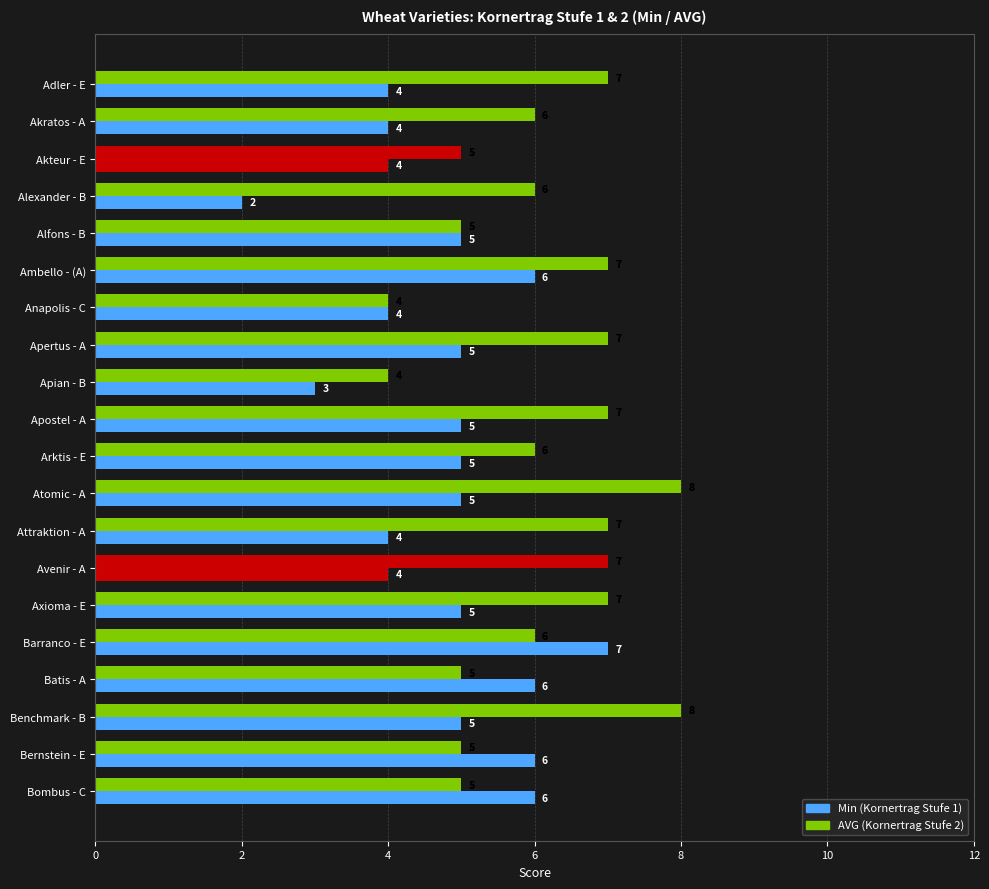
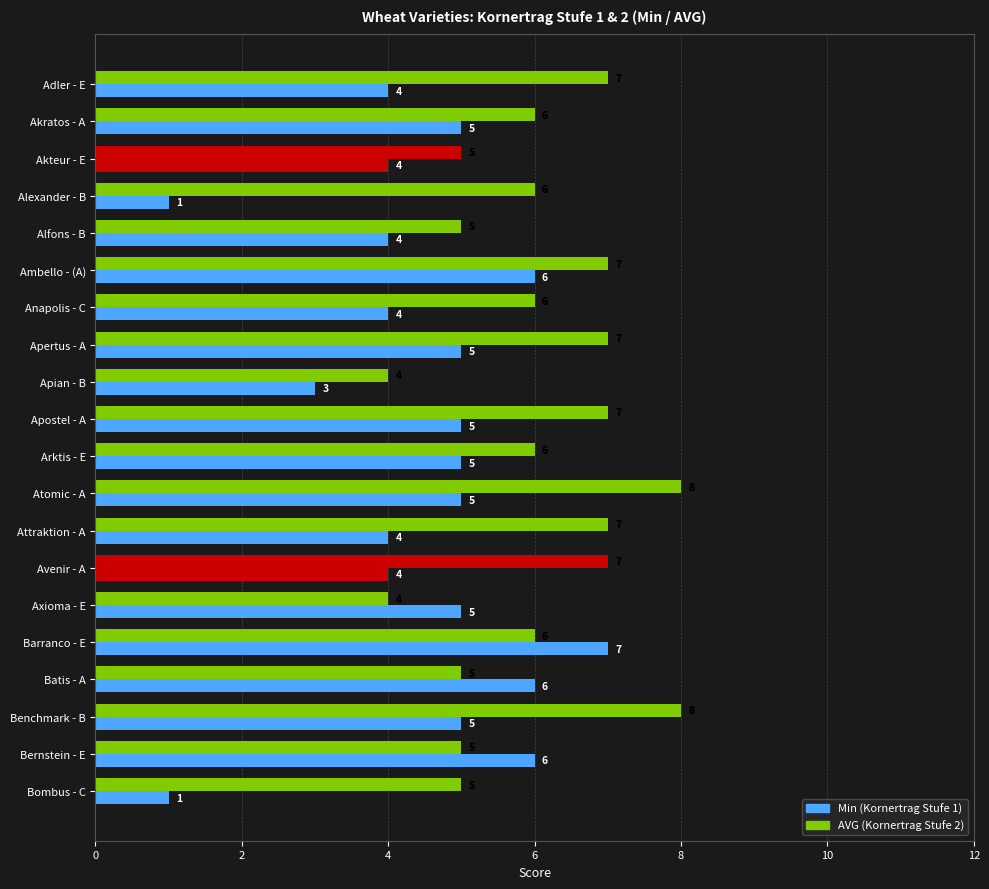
  {
    "Min (Kornertrag Stufe 1)": {
      "Adler - E": 4,
-     "Akratos - A": 4,
+     "Akratos - A": 5,
      "Akteur - E": 4,
-     "Alexander - B": 2,
-     "Alfons - B": 5,
+     "Alexander - B": 1,
+     "Alfons - B": 4,
      "Ambello - (A)": 6,
      "Anapolis - C": 4,
      "Apertus - A": 5,
      "Apian - B": 3,
      "Apostel - A": 5,
      "Arktis - E": 5,
      "Atomic - A": 5,
      "Attraktion - A": 4,
      "Avenir - A": 4,
      "Axioma - E": 5,
      "Barranco - E": 7,
      "Batis - A": 6,
      "Benchmark - B": 5,
      "Bernstein - E": 6,
-     "Bombus - C": 6
+     "Bombus - C": 1
    },
    "AVG (Kornertrag Stufe 2)": {
      "Adler - E": 7,
      "Akratos - A": 6,
      "Akteur - E": 5,
      "Alexander - B": 6,
      "Ambello - (A)": 7,
-     "Anapolis - C": 4,
+     "Anapolis - C": 6,
      "Apertus - A": 7,
      "Apian - B": 4,
      "Apostel - A": 7,
      "Arktis - E": 6,
      "Atomic - A": 8,
      "Attraktion - A": 7,
      "Avenir - A": 7,
-     "Axioma - E": 7,
+     "Axioma - E": 4,
      "Barranco - E": 6,
      "Batis - A": 5,
      "Benchmark - B": 8,
      "Bombus - C": 5
    }
  }
